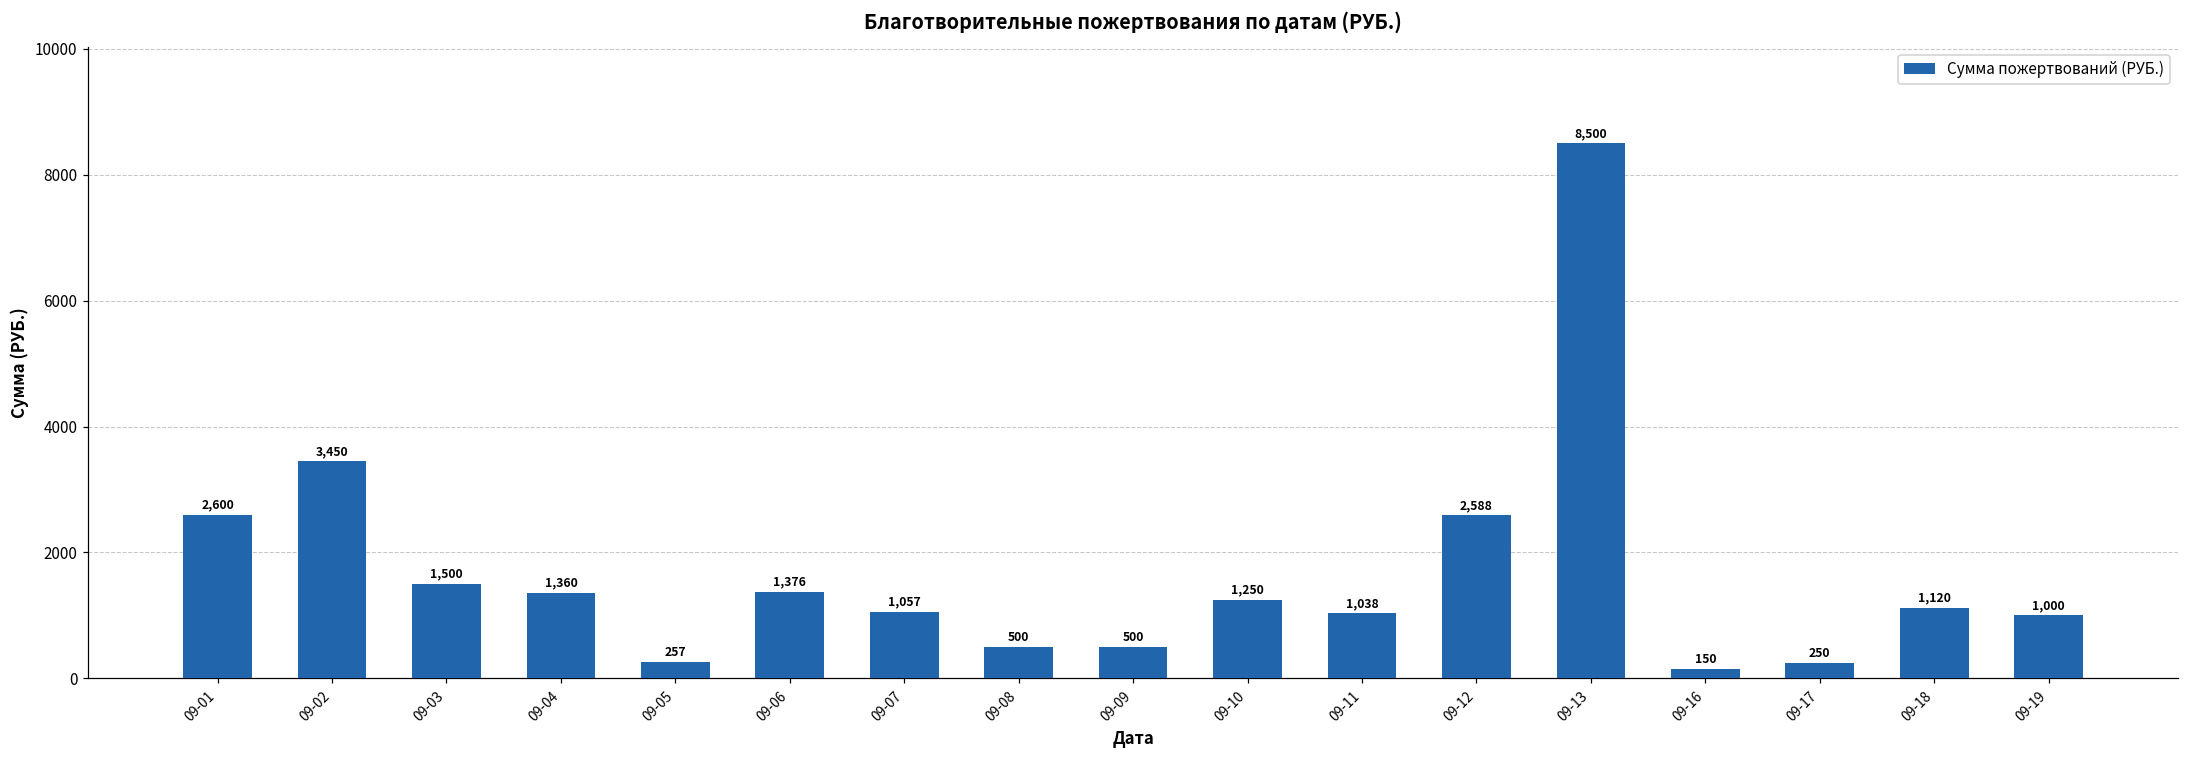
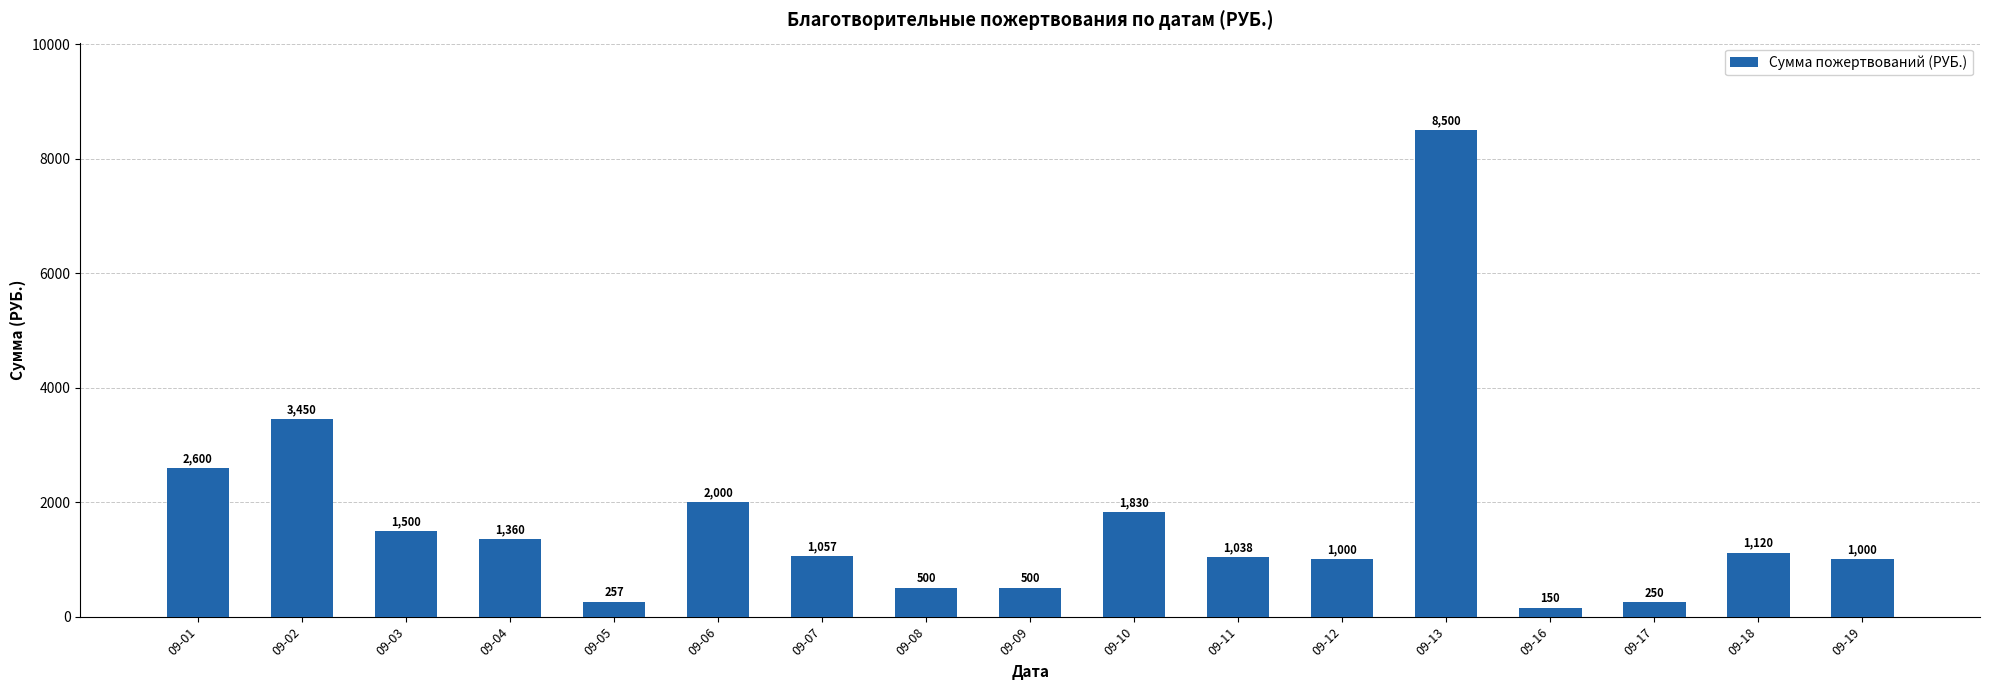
  {
    "09-01": "2,600",
    "09-02": "3,450",
    "09-03": "1,500",
    "09-04": "1,360",
    "09-05": "257",
-   "09-06": "1,376",
+   "09-06": "2,000",
    "09-07": "1,057",
    "09-08": "500",
    "09-09": "500",
-   "09-10": "1,250",
+   "09-10": "1,830",
    "09-11": "1,038",
-   "09-12": "2,588",
+   "09-12": "1,000",
    "09-13": "8,500",
    "09-16": "150",
    "09-17": "250",
    "09-18": "1,120",
    "09-19": "1,000"
  }
